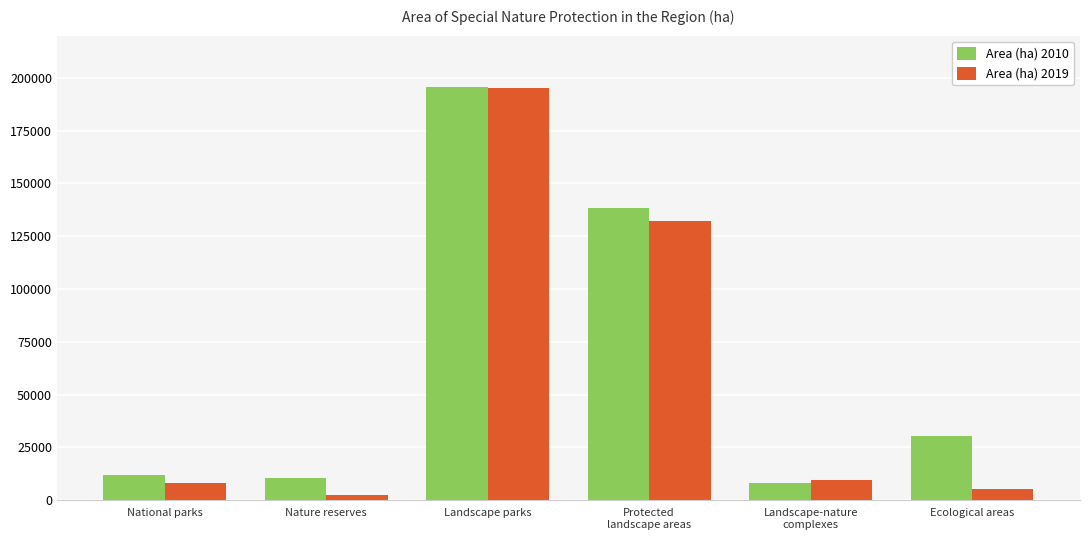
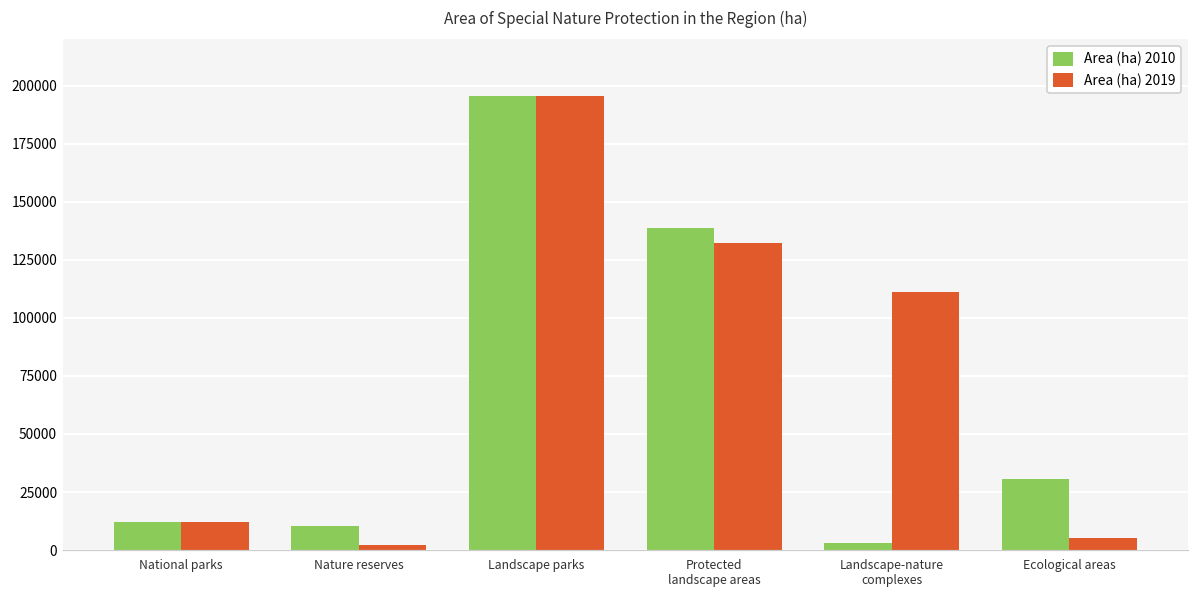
  {
    "Area (ha) 2010": {
      "National parks": 12000,
      "Nature reserves": 10000,
      "Landscape parks": 195000,
      "Protected landscape areas": 139000,
-     "Landscape-nature complexes": 8000,
+     "Landscape-nature complexes": 3000,
      "Ecological areas": 30000
    },
    "Area (ha) 2019": {
-     "National parks": 8000,
+     "National parks": 12000,
      "Nature reserves": 2000,
      "Landscape parks": 195000,
      "Protected landscape areas": 132000,
-     "Landscape-nature complexes": 9000,
+     "Landscape-nature complexes": 111000,
      "Ecological areas": 5000
    }
  }
